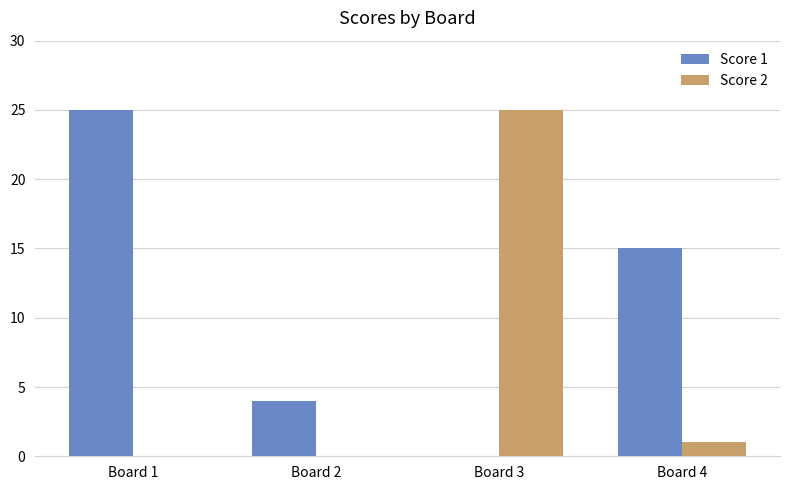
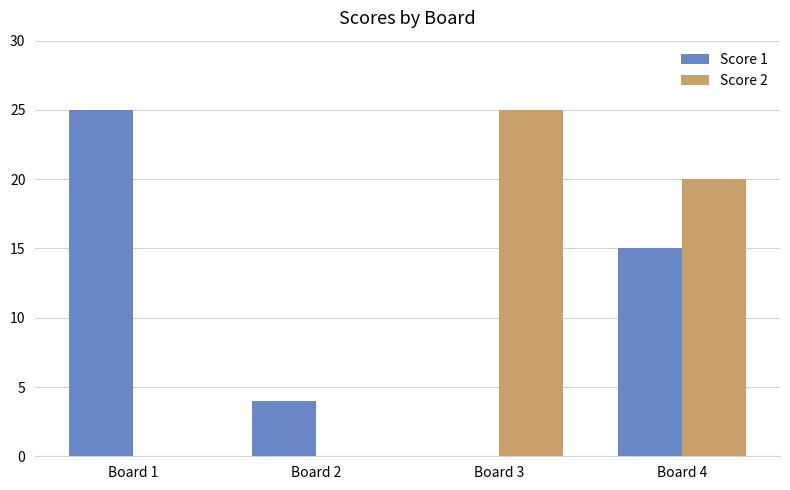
  {
    "Score 1": {
      "Board 1": 25,
      "Board 2": 4,
      "Board 3": 0,
      "Board 4": 15
    },
    "Score 2": {
      "Board 1": 0,
      "Board 2": 0,
      "Board 3": 25,
-     "Board 4": 1
+     "Board 4": 20
    }
  }
